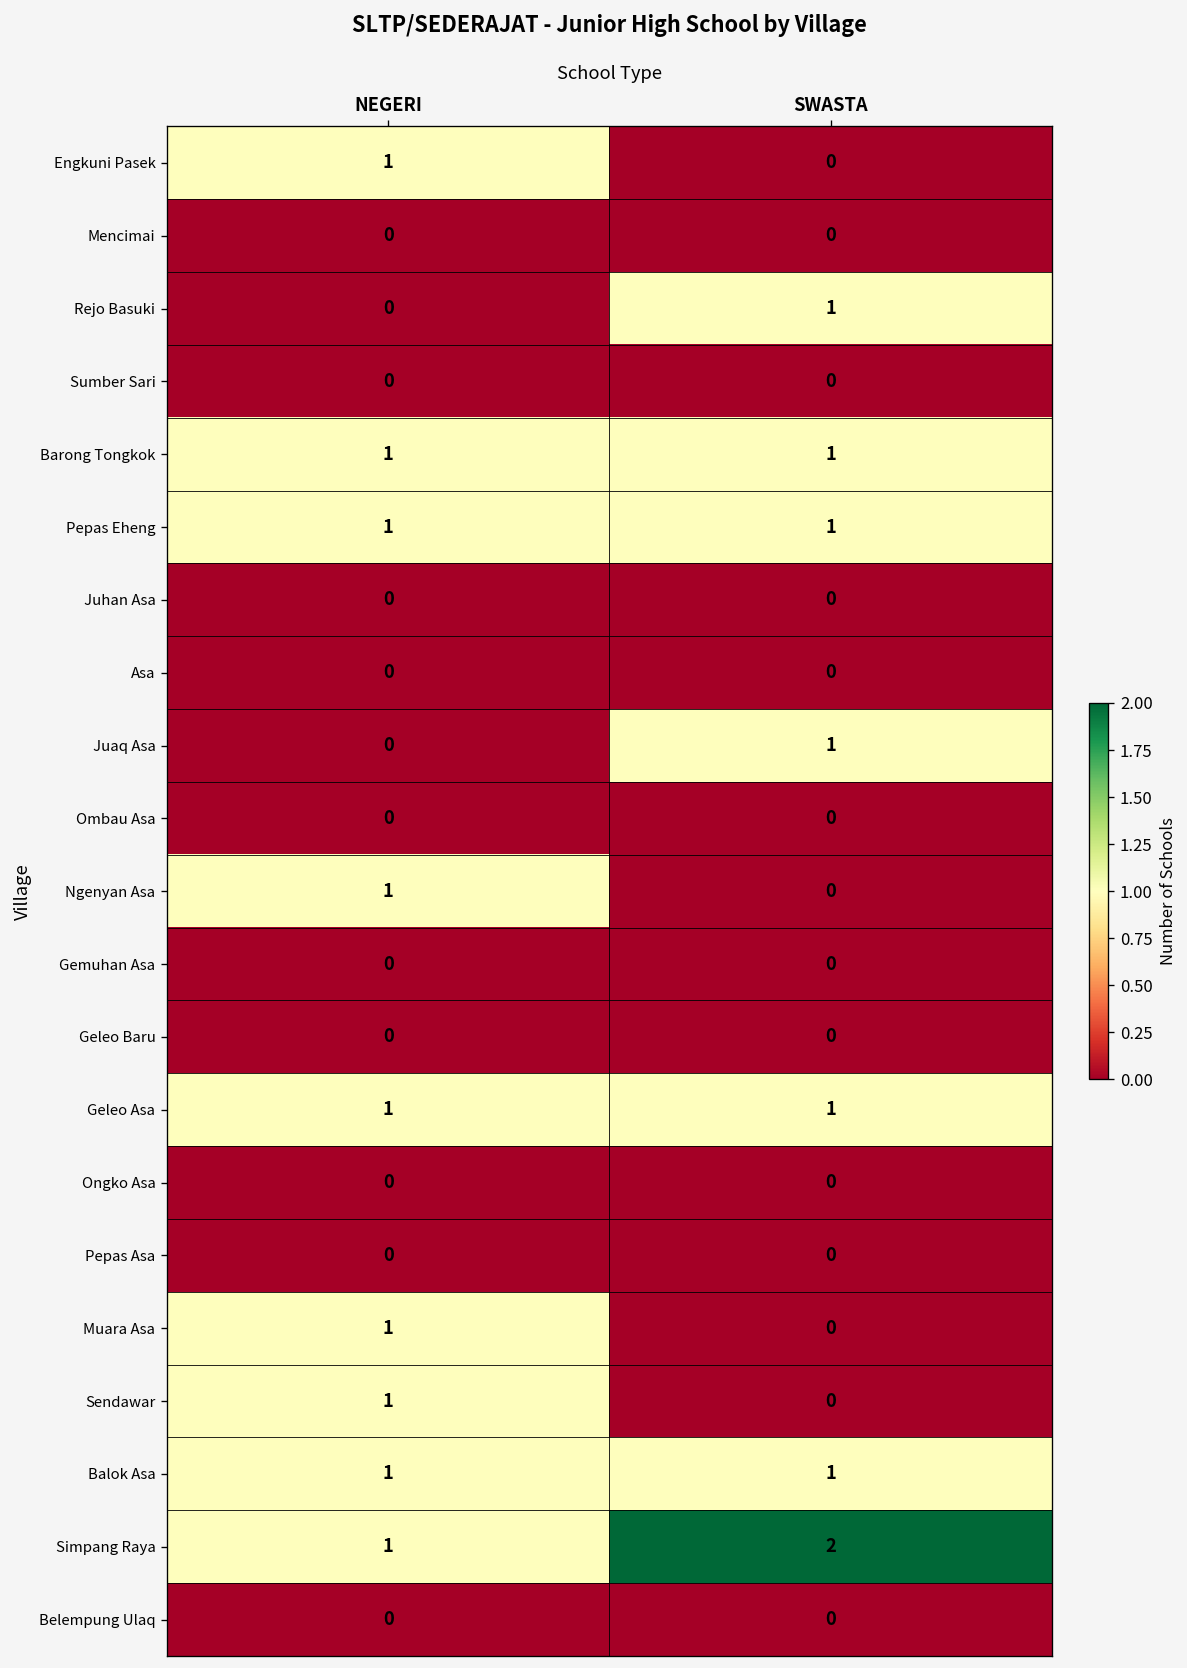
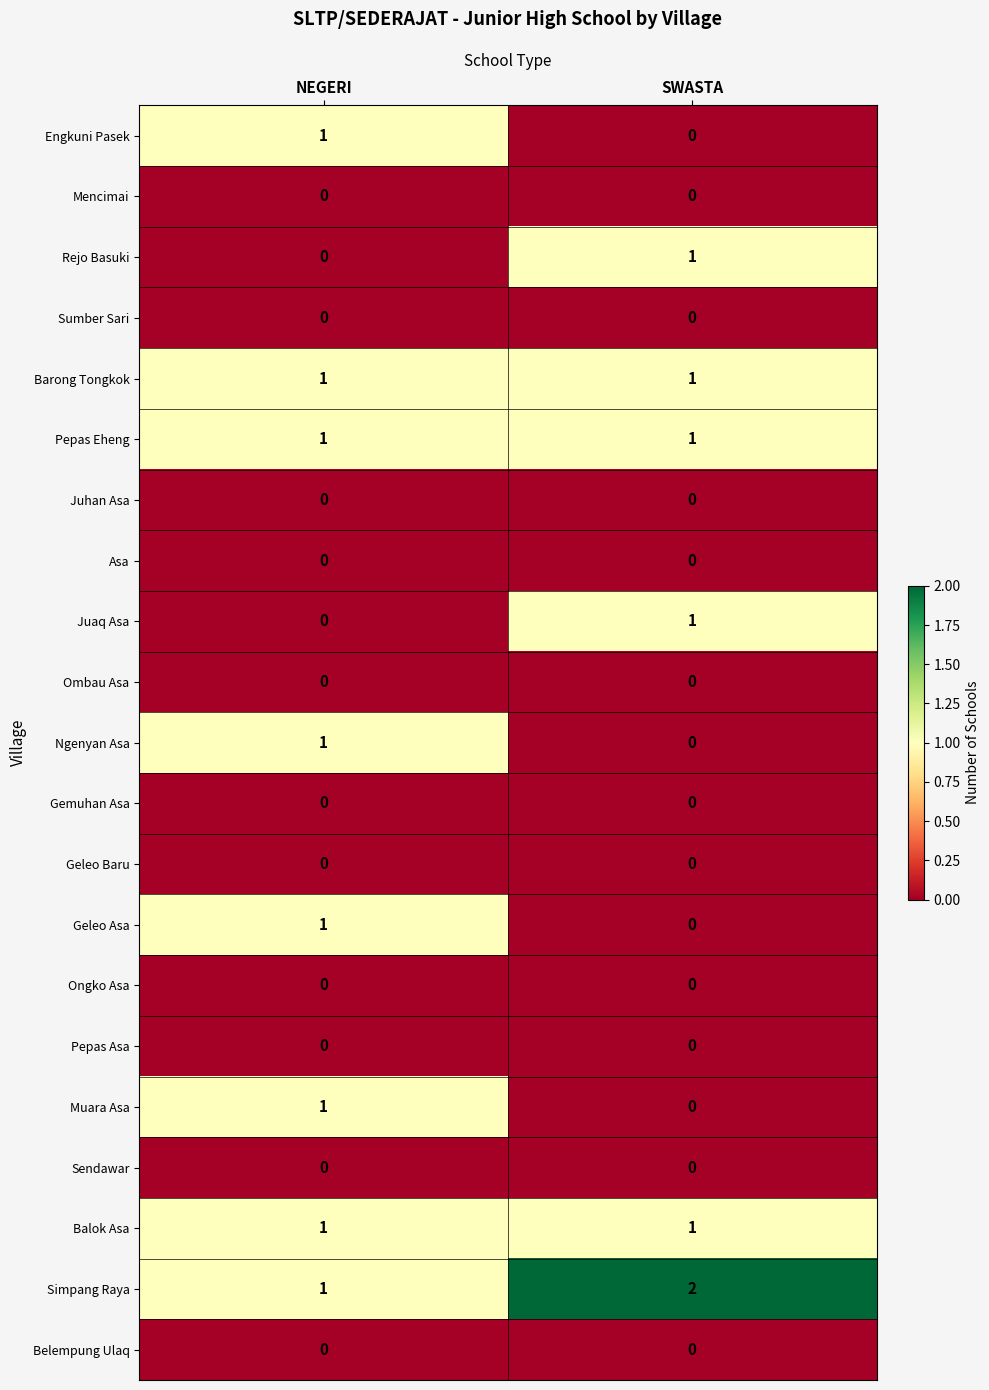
  {
    "Engkuni Pasek": {
      "NEGERI": 1,
      "SWASTA": 0
    },
    "Mencimai": {
      "NEGERI": 0,
      "SWASTA": 0
    },
    "Rejo Basuki": {
      "NEGERI": 0,
      "SWASTA": 1
    },
    "Sumber Sari": {
      "NEGERI": 0,
      "SWASTA": 0
    },
    "Barong Tongkok": {
      "NEGERI": 1,
      "SWASTA": 1
    },
    "Pepas Eheng": {
      "NEGERI": 1,
      "SWASTA": 1
    },
    "Juhan Asa": {
      "NEGERI": 0,
      "SWASTA": 0
    },
    "Asa": {
      "NEGERI": 0,
      "SWASTA": 0
    },
    "Juaq Asa": {
      "NEGERI": 0,
      "SWASTA": 1
    },
    "Ombau Asa": {
      "NEGERI": 0,
      "SWASTA": 0
    },
    "Ngenyan Asa": {
      "NEGERI": 1,
      "SWASTA": 0
    },
    "Gemuhan Asa": {
      "NEGERI": 0,
      "SWASTA": 0
    },
    "Geleo Baru": {
      "NEGERI": 0,
      "SWASTA": 0
    },
    "Geleo Asa": {
      "NEGERI": 1,
-     "SWASTA": 1
+     "SWASTA": 0
    },
    "Ongko Asa": {
      "NEGERI": 0,
      "SWASTA": 0
    },
    "Pepas Asa": {
      "NEGERI": 0,
      "SWASTA": 0
    },
    "Muara Asa": {
      "NEGERI": 1,
      "SWASTA": 0
    },
    "Sendawar": {
-     "NEGERI": 1,
+     "NEGERI": 0,
      "SWASTA": 0
    },
    "Balok Asa": {
      "NEGERI": 1,
      "SWASTA": 1
    },
    "Simpang Raya": {
      "NEGERI": 1,
      "SWASTA": 2
    },
    "Belempung Ulaq": {
      "NEGERI": 0,
      "SWASTA": 0
    }
  }
